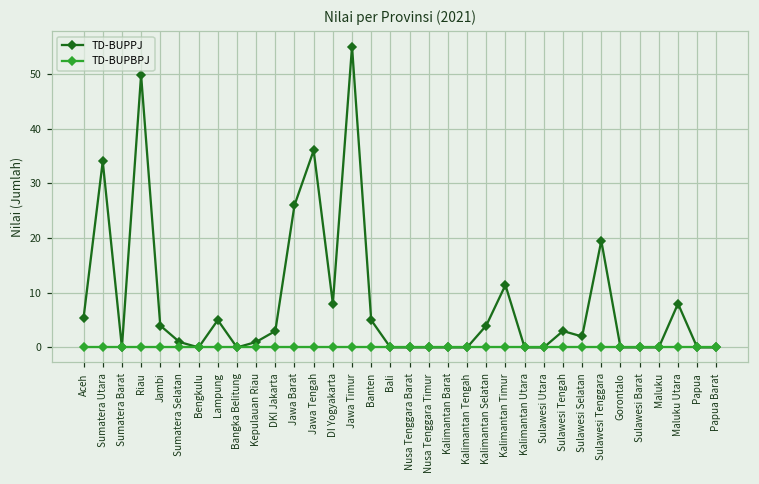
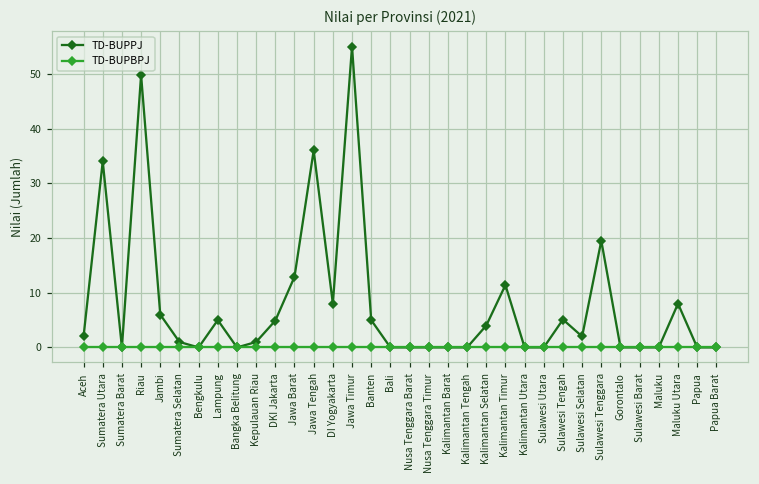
  {
    "TD-BUPPJ": {
-     "Aceh": 5,
+     "Aceh": 2,
      "Sumatera Utara": 34,
      "Riau": 50,
-     "Jambi": 4,
+     "Jambi": 6,
      "Sumatera Selatan": 1,
      "Lampung": 5,
      "Kepulauan Riau": 1,
-     "DKI Jakarta": 3,
-     "Jawa Barat": 26,
+     "DKI Jakarta": 5,
+     "Jawa Barat": 13,
      "Jawa Tengah": 36,
      "DI Yogyakarta": 8,
      "Jawa Timur": 55,
      "Banten": 5,
      "Kalimantan Selatan": 4,
      "Kalimantan Timur": 11,
-     "Sulawesi Tengah": 3,
+     "Sulawesi Tengah": 5,
      "Sulawesi Selatan": 2,
      "Sulawesi Tenggara": 20,
      "Maluku Utara": 8
    },
    "TD-BUPBPJ": {
      "Aceh": 0,
      "Sumatera Utara": 0,
      "Riau": 0,
      "Jambi": 0,
      "Sumatera Selatan": 0,
      "Lampung": 0,
      "Kepulauan Riau": 0,
      "DKI Jakarta": 0,
      "Jawa Barat": 0,
      "Jawa Tengah": 0,
      "DI Yogyakarta": 0,
      "Jawa Timur": 0,
      "Banten": 0,
      "Kalimantan Selatan": 0,
      "Kalimantan Timur": 0,
      "Sulawesi Tengah": 0,
      "Sulawesi Selatan": 0,
      "Sulawesi Tenggara": 0,
      "Maluku Utara": 0
    }
  }
